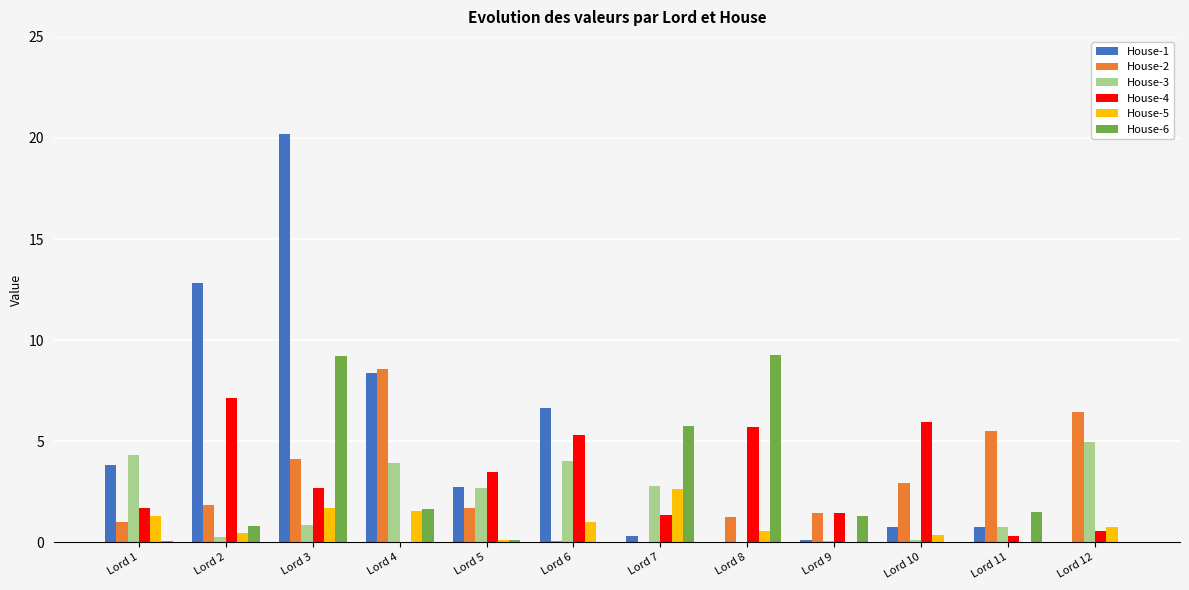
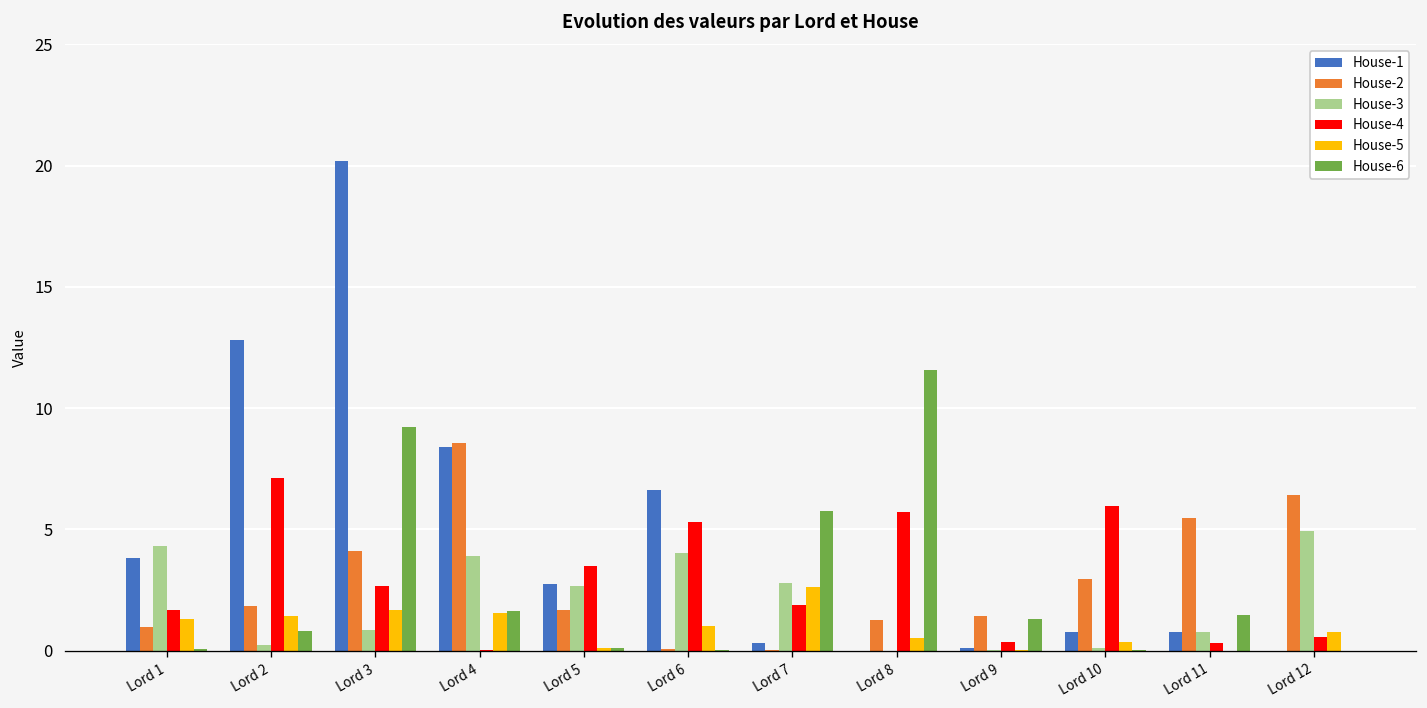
  {
    "House-1": {
      "Lord 1": 3.8,
      "Lord 2": 12.8,
      "Lord 3": 20.2,
      "Lord 4": 8.4,
      "Lord 5": 2.7,
      "Lord 6": 6.6,
      "Lord 7": 0.3,
      "Lord 10": 0.8,
      "Lord 11": 0.8
    },
    "House-2": {
      "Lord 1": 1.0,
      "Lord 2": 1.9,
      "Lord 3": 4.1,
      "Lord 4": 8.6,
      "Lord 5": 1.7,
      "Lord 8": 1.2,
      "Lord 9": 1.4,
      "Lord 10": 3.0,
      "Lord 11": 5.5,
      "Lord 12": 6.4
    },
    "House-3": {
      "Lord 1": 4.3,
      "Lord 2": 0.2,
      "Lord 3": 0.8,
      "Lord 4": 3.9,
      "Lord 5": 2.7,
      "Lord 6": 4.0,
      "Lord 7": 2.8,
      "Lord 11": 0.8,
      "Lord 12": 5.0
    },
    "House-4": {
      "Lord 1": 1.7,
      "Lord 2": 7.1,
      "Lord 3": 2.7,
      "Lord 5": 3.5,
      "Lord 6": 5.3,
-     "Lord 7": 1.3,
+     "Lord 7": 1.9,
      "Lord 8": 5.7,
-     "Lord 9": 1.5,
+     "Lord 9": 0.4,
      "Lord 10": 6.0,
      "Lord 11": 0.3,
      "Lord 12": 0.6
    },
    "House-5": {
      "Lord 1": 1.3,
-     "Lord 2": 0.5,
+     "Lord 2": 1.4,
      "Lord 3": 1.7,
      "Lord 4": 1.5,
      "Lord 5": 0.1,
      "Lord 6": 1.0,
      "Lord 7": 2.6,
      "Lord 8": 0.5,
      "Lord 10": 0.4,
      "Lord 12": 0.8
    },
    "House-6": {
      "Lord 2": 0.8,
      "Lord 3": 9.2,
      "Lord 4": 1.6,
      "Lord 7": 5.8,
-     "Lord 8": 9.3,
+     "Lord 8": 11.6,
      "Lord 9": 1.3,
      "Lord 11": 1.5
    }
  }
